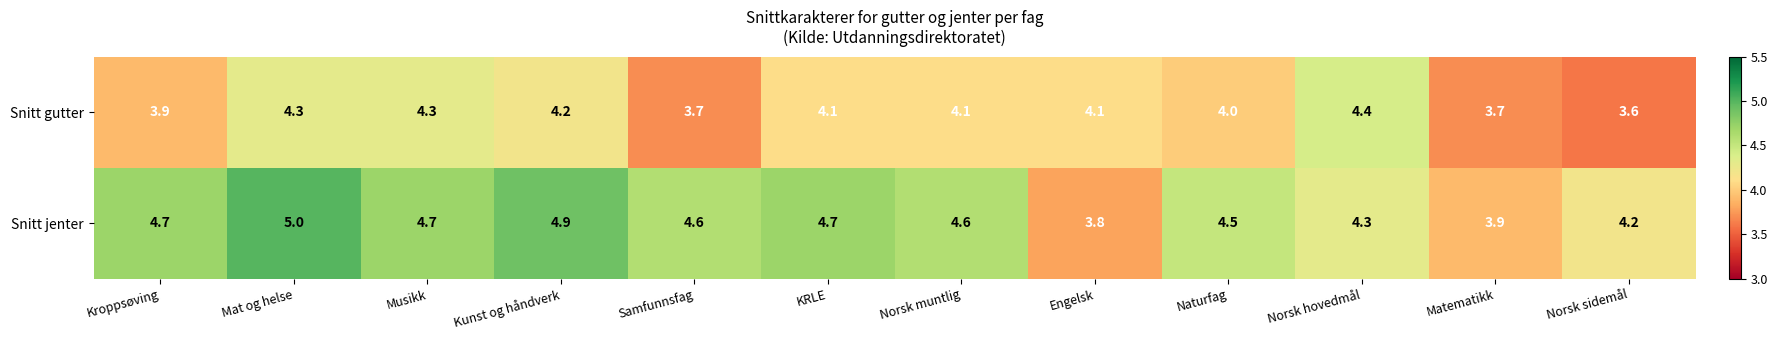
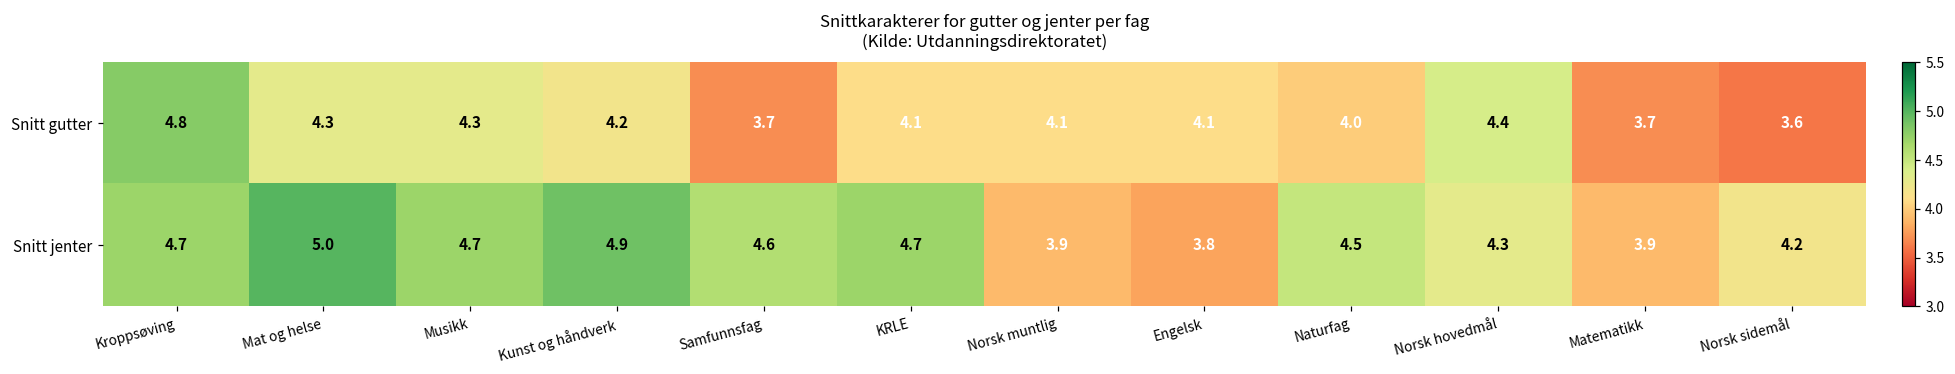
  {
    "Snitt gutter": {
-     "Kroppsøving": 3.9,
+     "Kroppsøving": 4.8,
      "Mat og helse": 4.3,
      "Musikk": 4.3,
      "Kunst og håndverk": 4.2,
      "Samfunnsfag": 3.7,
      "KRLE": 4.1,
      "Norsk muntlig": 4.1,
      "Engelsk": 4.1,
      "Naturfag": 4.0,
      "Norsk hovedmål": 4.4,
      "Matematikk": 3.7,
      "Norsk sidemål": 3.6
    },
    "Snitt jenter": {
      "Kroppsøving": 4.7,
      "Mat og helse": 5.0,
      "Musikk": 4.7,
      "Kunst og håndverk": 4.9,
      "Samfunnsfag": 4.6,
      "KRLE": 4.7,
-     "Norsk muntlig": 4.6,
+     "Norsk muntlig": 3.9,
      "Engelsk": 3.8,
      "Naturfag": 4.5,
      "Norsk hovedmål": 4.3,
      "Matematikk": 3.9,
      "Norsk sidemål": 4.2
    }
  }
